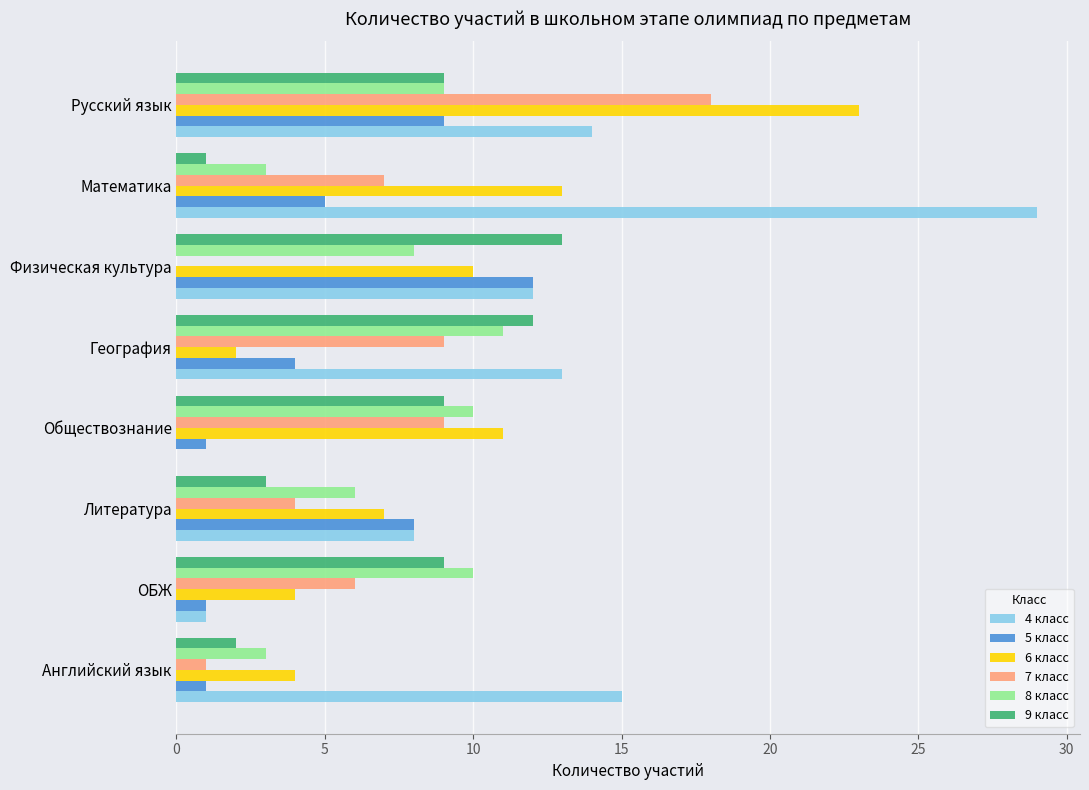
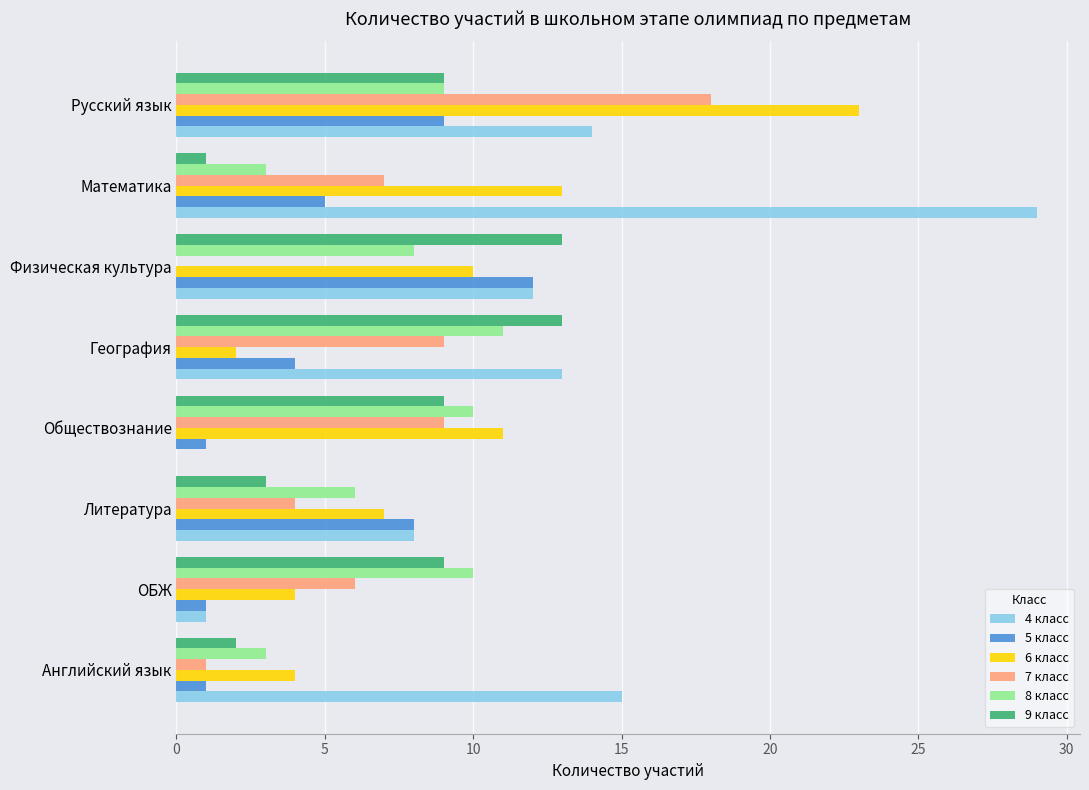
  {
    "4 класс": {
      "Русский язык": 14,
      "Математика": 29,
      "Физическая культура": 12,
      "География": 13,
      "Обществознание": 0,
      "Литература": 8,
      "ОБЖ": 1,
      "Английский язык": 15
    },
    "5 класс": {
      "Русский язык": 9,
      "Математика": 5,
      "Физическая культура": 12,
      "География": 4,
      "Обществознание": 1,
      "Литература": 8,
      "ОБЖ": 1,
      "Английский язык": 1
    },
    "6 класс": {
      "Русский язык": 23,
      "Математика": 13,
      "Физическая культура": 10,
      "География": 2,
      "Обществознание": 11,
      "Литература": 7,
      "ОБЖ": 4,
      "Английский язык": 4
    },
    "7 класс": {
      "Русский язык": 18,
      "Математика": 7,
      "Физическая культура": 0,
      "География": 9,
      "Обществознание": 9,
      "Литература": 4,
      "ОБЖ": 6,
      "Английский язык": 1
    },
    "8 класс": {
      "Русский язык": 9,
      "Математика": 3,
      "Физическая культура": 8,
      "География": 11,
      "Обществознание": 10,
      "Литература": 6,
      "ОБЖ": 10,
      "Английский язык": 3
    },
    "9 класс": {
      "Русский язык": 9,
      "Математика": 1,
      "Физическая культура": 13,
-     "География": 12,
+     "География": 13,
      "Обществознание": 9,
      "Литература": 3,
      "ОБЖ": 9,
      "Английский язык": 2
    }
  }
